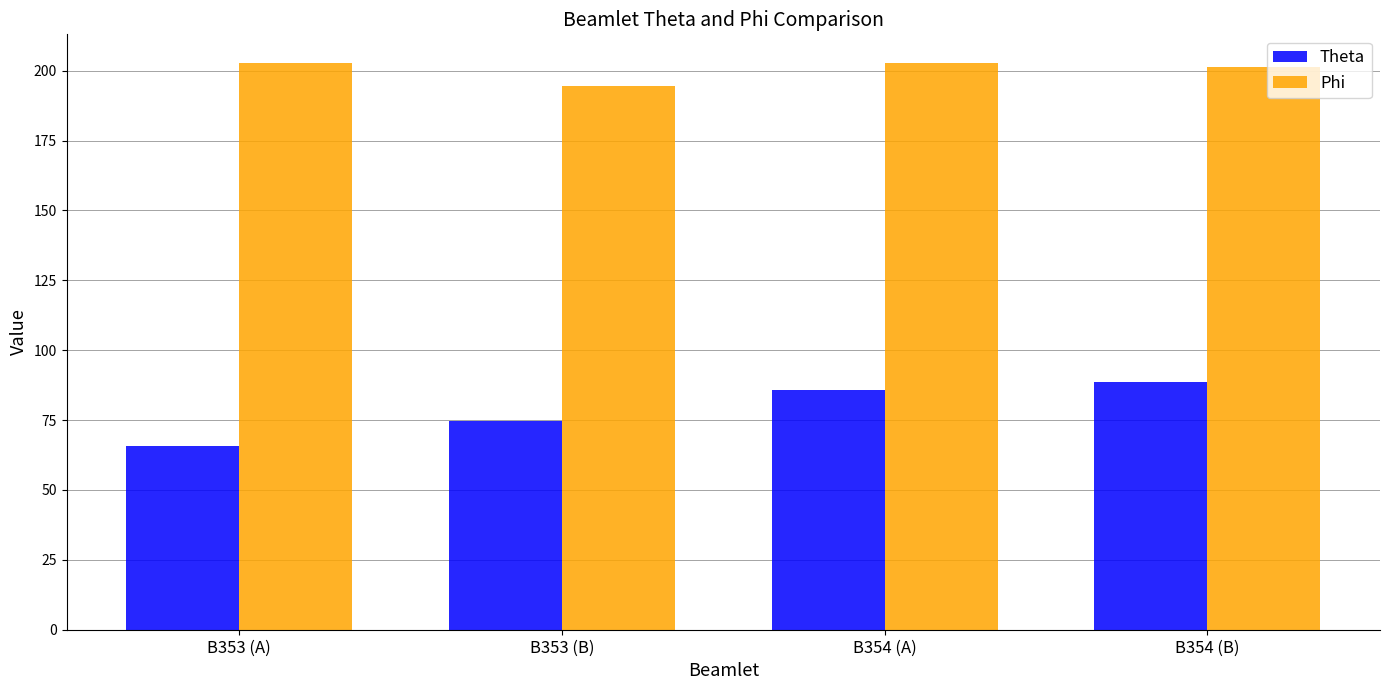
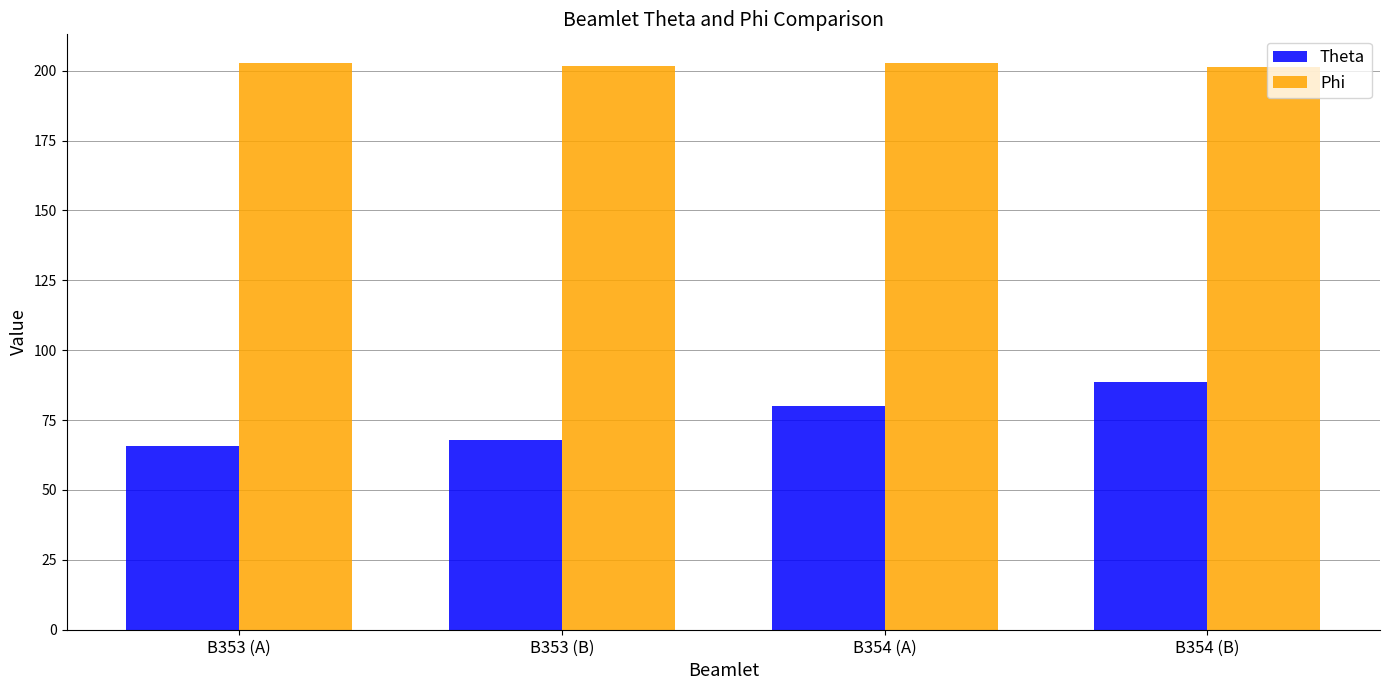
  {
    "Theta": {
      "B353 (A)": 66,
-     "B353 (B)": 75,
-     "B354 (A)": 86,
+     "B353 (B)": 68,
+     "B354 (A)": 80,
      "B354 (B)": 89
    },
    "Phi": {
      "B353 (A)": 203,
-     "B353 (B)": 194,
+     "B353 (B)": 202,
      "B354 (A)": 203,
      "B354 (B)": 201
    }
  }
